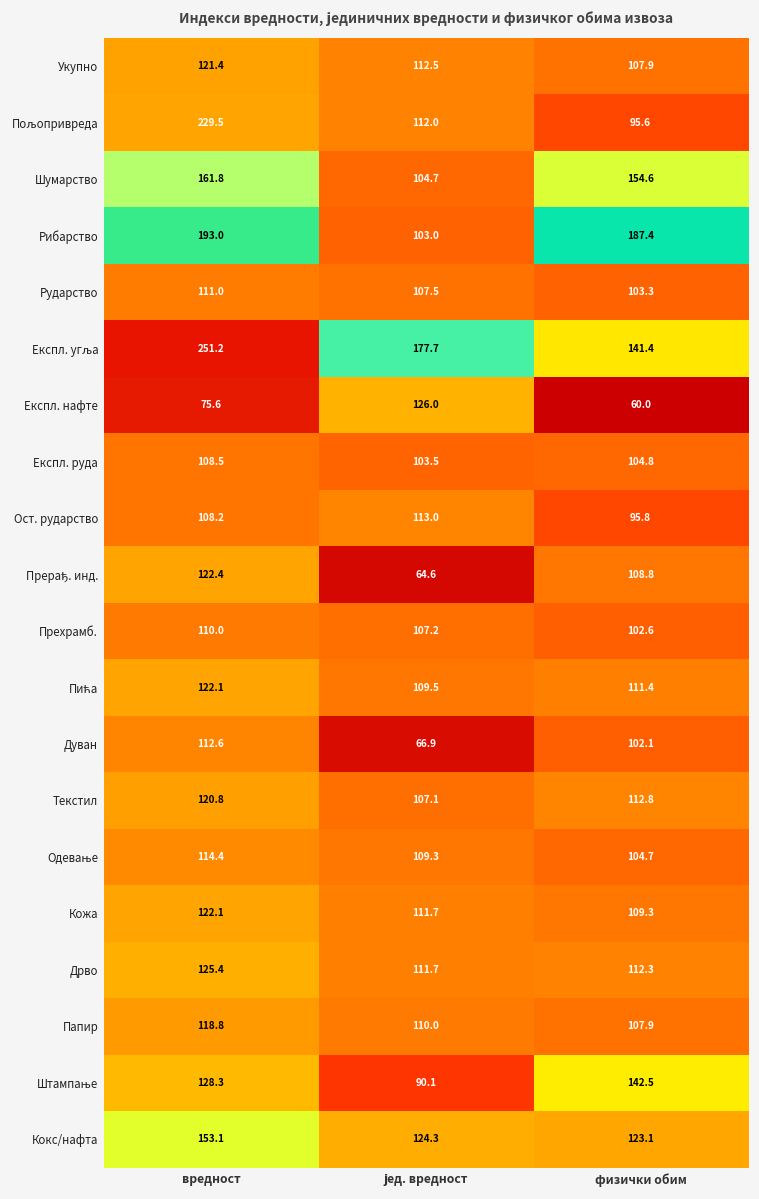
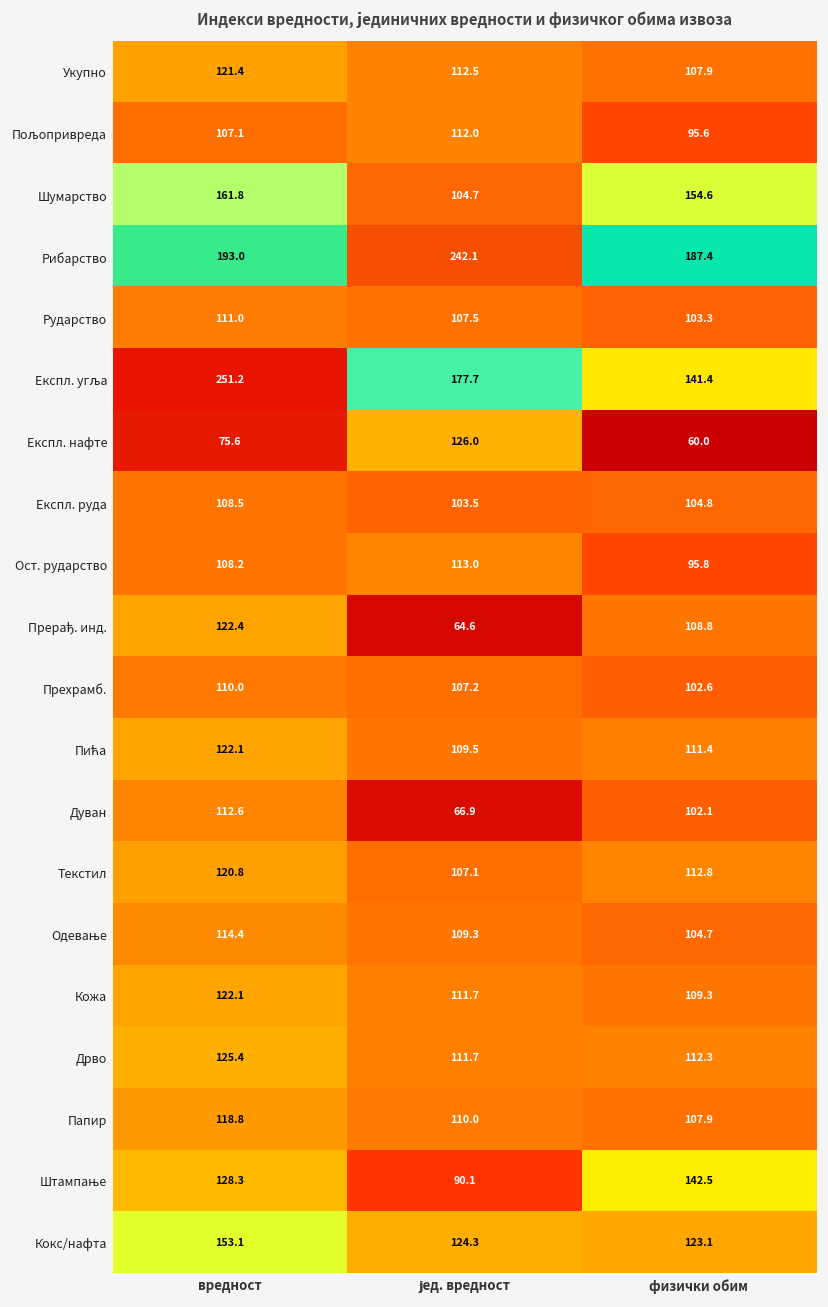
  {
    "Укупно": {
      "вредност": 121.4,
      "јед. вредност": 112.5,
      "физички обим": 107.9
    },
    "Пољопривреда": {
-     "вредност": 229.5,
+     "вредност": 107.1,
      "јед. вредност": 112.0,
      "физички обим": 95.6
    },
    "Шумарство": {
      "вредност": 161.8,
      "јед. вредност": 104.7,
      "физички обим": 154.6
    },
    "Рибарство": {
      "вредност": 193.0,
-     "јед. вредност": 103.0,
+     "јед. вредност": 242.1,
      "физички обим": 187.4
    },
    "Рударство": {
      "вредност": 111.0,
      "јед. вредност": 107.5,
      "физички обим": 103.3
    },
    "Eкспл. угља": {
      "вредност": 251.2,
      "јед. вредност": 177.7,
      "физички обим": 141.4
    },
    "Eкспл. нафте": {
      "вредност": 75.6,
      "јед. вредност": 126.0,
      "физички обим": 60.0
    },
    "Eкспл. руда": {
      "вредност": 108.5,
      "јед. вредност": 103.5,
      "физички обим": 104.8
    },
    "Ост. рударство": {
      "вредност": 108.2,
      "јед. вредност": 113.0,
      "физички обим": 95.8
    },
    "Прерађ. инд.": {
      "вредност": 122.4,
      "јед. вредност": 64.6,
      "физички обим": 108.8
    },
    "Прехрамб.": {
      "вредност": 110.0,
      "јед. вредност": 107.2,
      "физички обим": 102.6
    },
    "Пића": {
      "вредност": 122.1,
      "јед. вредност": 109.5,
      "физички обим": 111.4
    },
    "Дуван": {
      "вредност": 112.6,
      "јед. вредност": 66.9,
      "физички обим": 102.1
    },
    "Текстил": {
      "вредност": 120.8,
      "јед. вредност": 107.1,
      "физички обим": 112.8
    },
    "Одевање": {
      "вредност": 114.4,
      "јед. вредност": 109.3,
      "физички обим": 104.7
    },
    "Кожа": {
      "вредност": 122.1,
      "јед. вредност": 111.7,
      "физички обим": 109.3
    },
    "Дрво": {
      "вредност": 125.4,
      "јед. вредност": 111.7,
      "физички обим": 112.3
    },
    "Папир": {
      "вредност": 118.8,
      "јед. вредност": 110.0,
      "физички обим": 107.9
    },
    "Штампање": {
      "вредност": 128.3,
      "јед. вредност": 90.1,
      "физички обим": 142.5
    },
    "Кокс/нафта": {
      "вредност": 153.1,
      "јед. вредност": 124.3,
      "физички обим": 123.1
    }
  }
